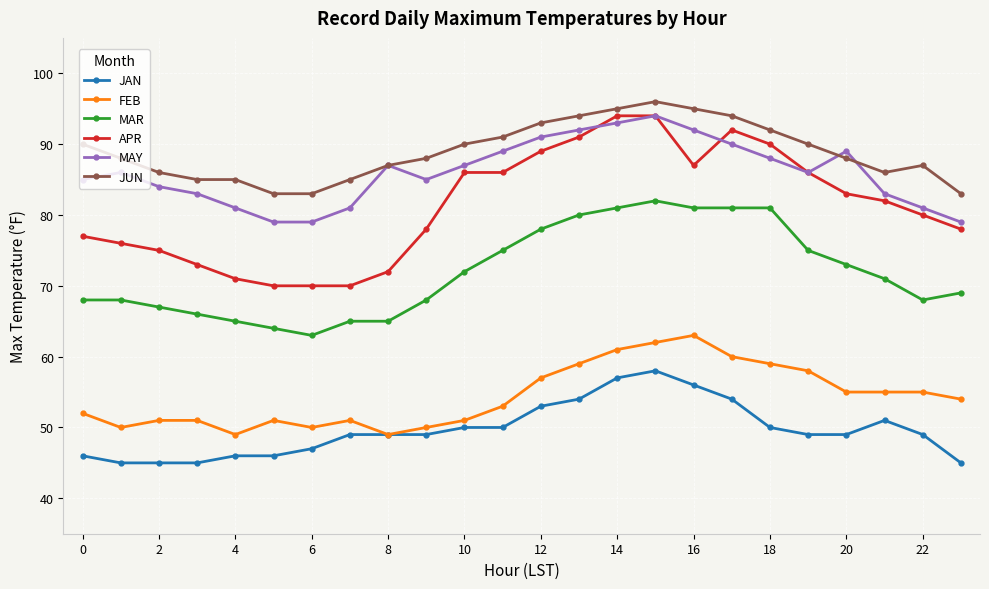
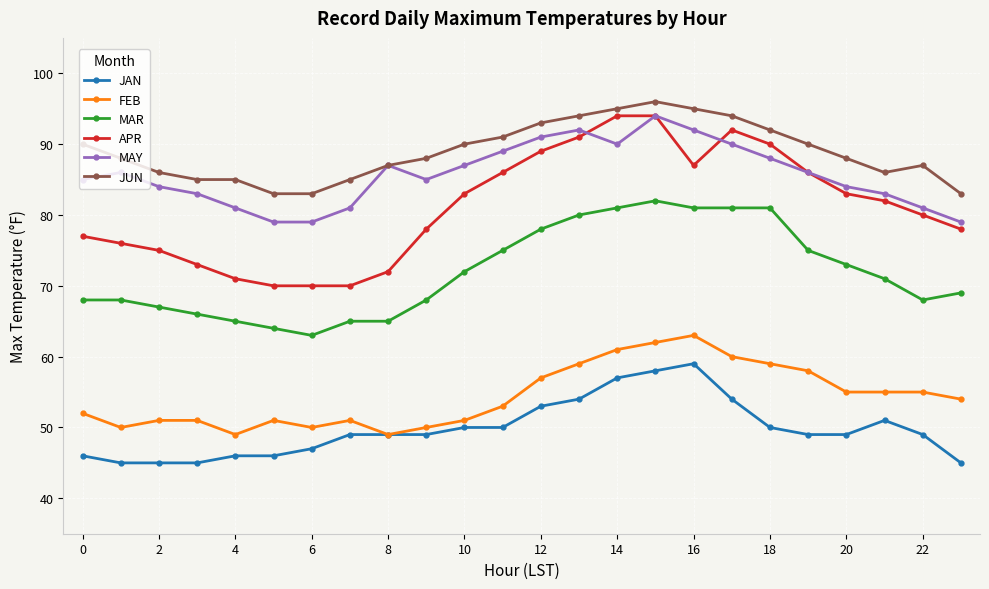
  {
    "JAN": {
      "0": 46,
      "2": 45,
      "4": 46,
      "6": 47,
      "10": 50,
      "12": 53,
      "14": 57,
-     "16": 56,
+     "16": 59,
      "18": 50,
      "20": 49,
      "22": 49
    },
    "FEB": {
      "0": 52,
      "2": 51,
      "4": 49,
      "6": 50,
      "10": 51,
      "12": 57,
      "14": 61,
      "16": 63,
      "18": 59,
      "20": 55,
      "22": 55
    },
    "MAR": {
      "0": 68,
      "2": 67,
      "4": 65,
      "6": 63,
      "8": 65,
      "10": 72,
      "12": 78,
      "14": 81,
      "16": 81,
      "18": 81,
      "20": 73,
      "22": 68
    },
    "APR": {
      "0": 77,
      "2": 75,
      "4": 71,
      "6": 70,
      "8": 72,
-     "10": 86,
+     "10": 83,
      "12": 89,
      "14": 94,
      "16": 87,
      "18": 90,
      "20": 83,
      "22": 80
    },
    "MAY": {
      "2": 84,
      "4": 81,
      "6": 79,
      "10": 87,
      "12": 91,
-     "14": 93,
+     "14": 90,
      "16": 92,
      "18": 88,
-     "20": 89,
+     "20": 84,
      "22": 81
    },
    "JUN": {
      "2": 86,
      "4": 85,
      "6": 83,
      "10": 90,
      "12": 93,
      "14": 95,
      "16": 95,
      "18": 92,
      "20": 88,
      "22": 87
    }
  }
